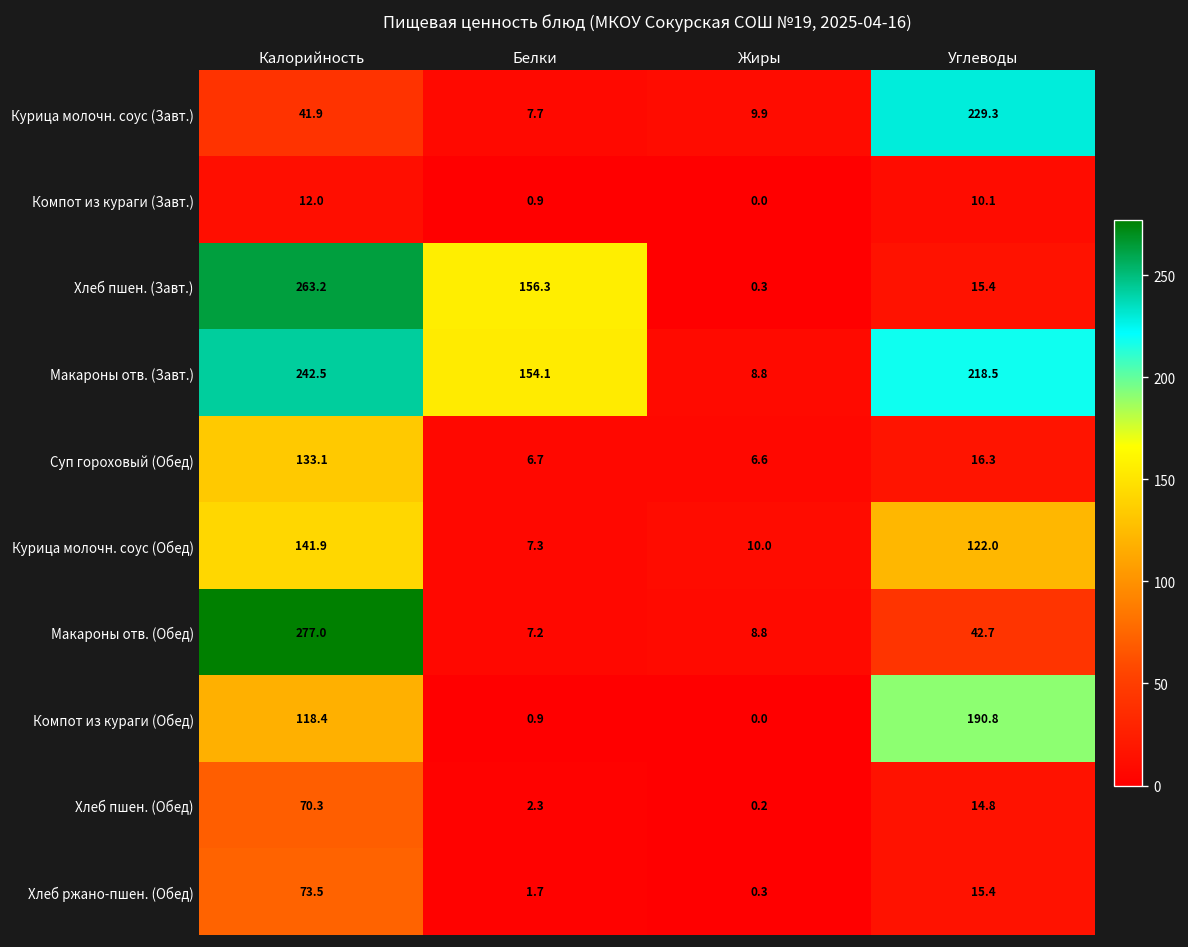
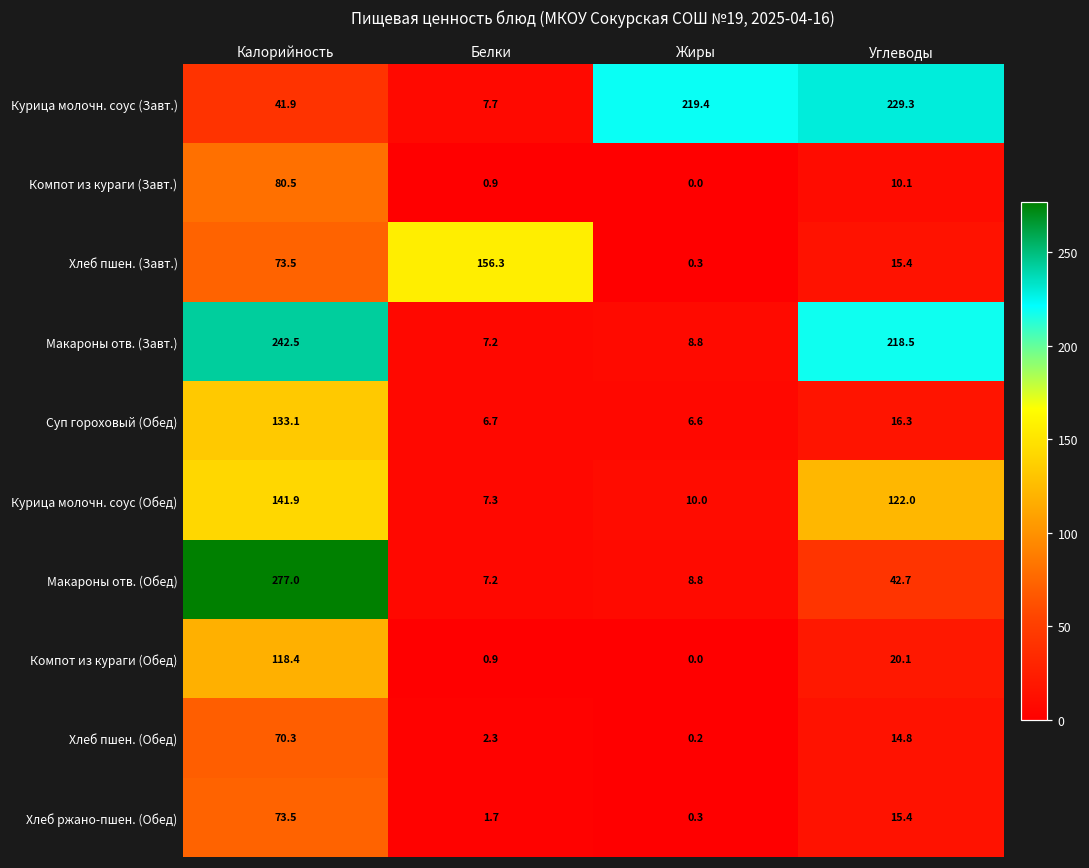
  {
    "Курица молочн. соус (Завт.)": {
      "Калорийность": 41.9,
      "Белки": 7.7,
-     "Жиры": 9.9,
+     "Жиры": 219.4,
      "Углеводы": 229.3
    },
    "Компот из кураги (Завт.)": {
-     "Калорийность": 12.0,
+     "Калорийность": 80.5,
      "Белки": 0.9,
      "Жиры": 0.0,
      "Углеводы": 10.1
    },
    "Хлеб пшен. (Завт.)": {
-     "Калорийность": 263.2,
+     "Калорийность": 73.5,
      "Белки": 156.3,
      "Жиры": 0.3,
      "Углеводы": 15.4
    },
    "Макароны отв. (Завт.)": {
      "Калорийность": 242.5,
-     "Белки": 154.1,
+     "Белки": 7.2,
      "Жиры": 8.8,
      "Углеводы": 218.5
    },
    "Суп гороховый (Обед)": {
      "Калорийность": 133.1,
      "Белки": 6.7,
      "Жиры": 6.6,
      "Углеводы": 16.3
    },
    "Курица молочн. соус (Обед)": {
      "Калорийность": 141.9,
      "Белки": 7.3,
      "Жиры": 10.0,
      "Углеводы": 122.0
    },
    "Макароны отв. (Обед)": {
      "Калорийность": 277.0,
      "Белки": 7.2,
      "Жиры": 8.8,
      "Углеводы": 42.7
    },
    "Компот из кураги (Обед)": {
      "Калорийность": 118.4,
      "Белки": 0.9,
      "Жиры": 0.0,
-     "Углеводы": 190.8
+     "Углеводы": 20.1
    },
    "Хлеб пшен. (Обед)": {
      "Калорийность": 70.3,
      "Белки": 2.3,
      "Жиры": 0.2,
      "Углеводы": 14.8
    },
    "Хлеб ржано-пшен. (Обед)": {
      "Калорийность": 73.5,
      "Белки": 1.7,
      "Жиры": 0.3,
      "Углеводы": 15.4
    }
  }
